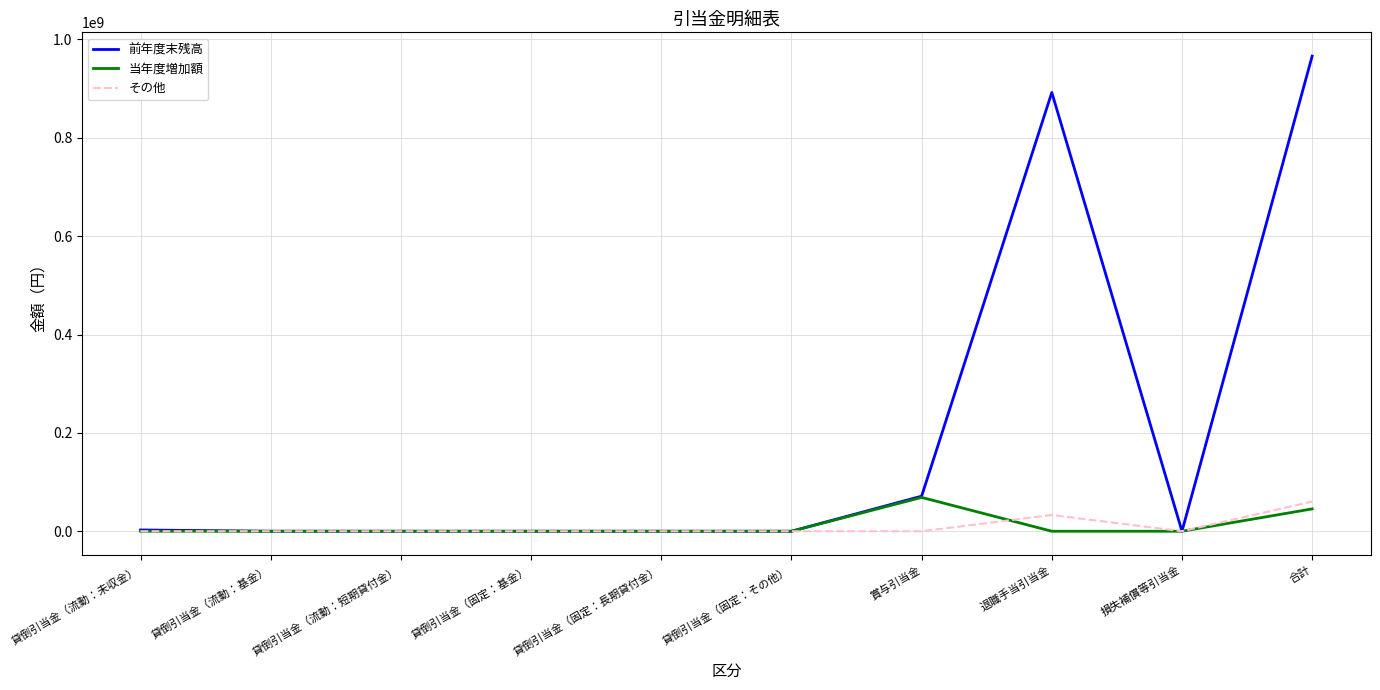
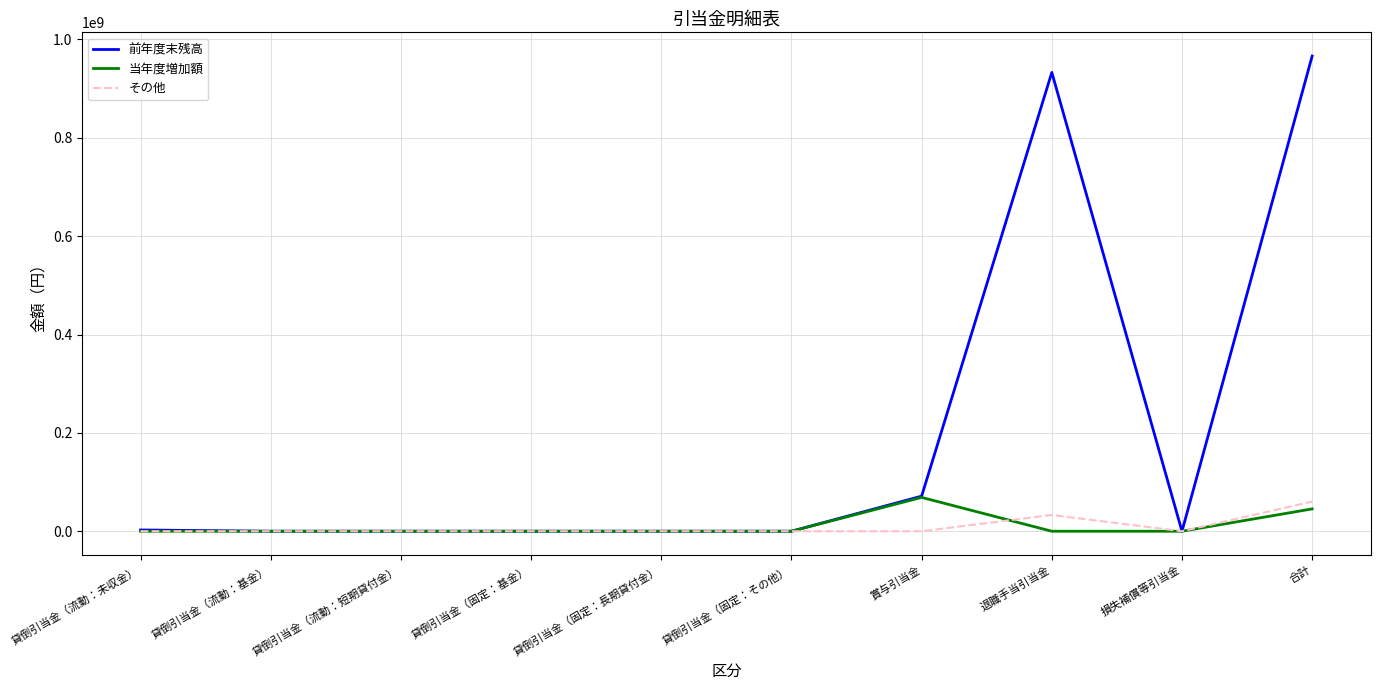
  {
    "前年度末残高": {
-     "退職手当引当金": 890000000,
+     "退職手当引当金": 930000000,
      "合計": 970000000
    },
    "当年度増加額": {
      "退職手当引当金": 0,
      "合計": 50000000
    },
    "その他": {
      "賞与引当金": 0,
      "退職手当引当金": 30000000,
      "合計": 60000000
    }
  }
